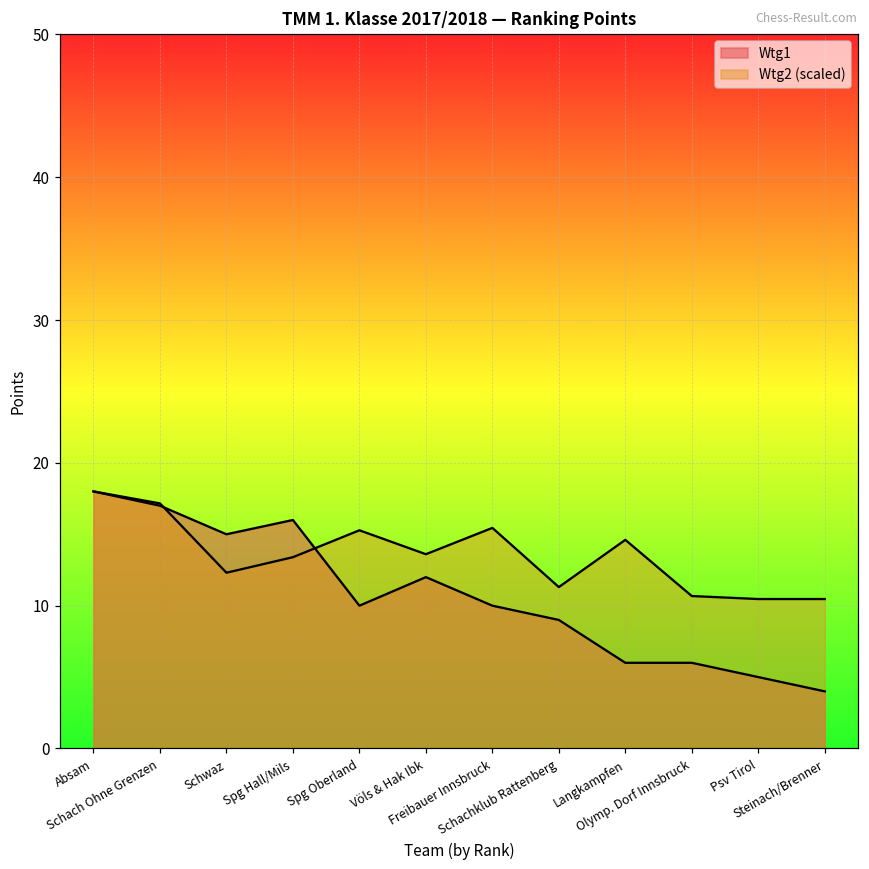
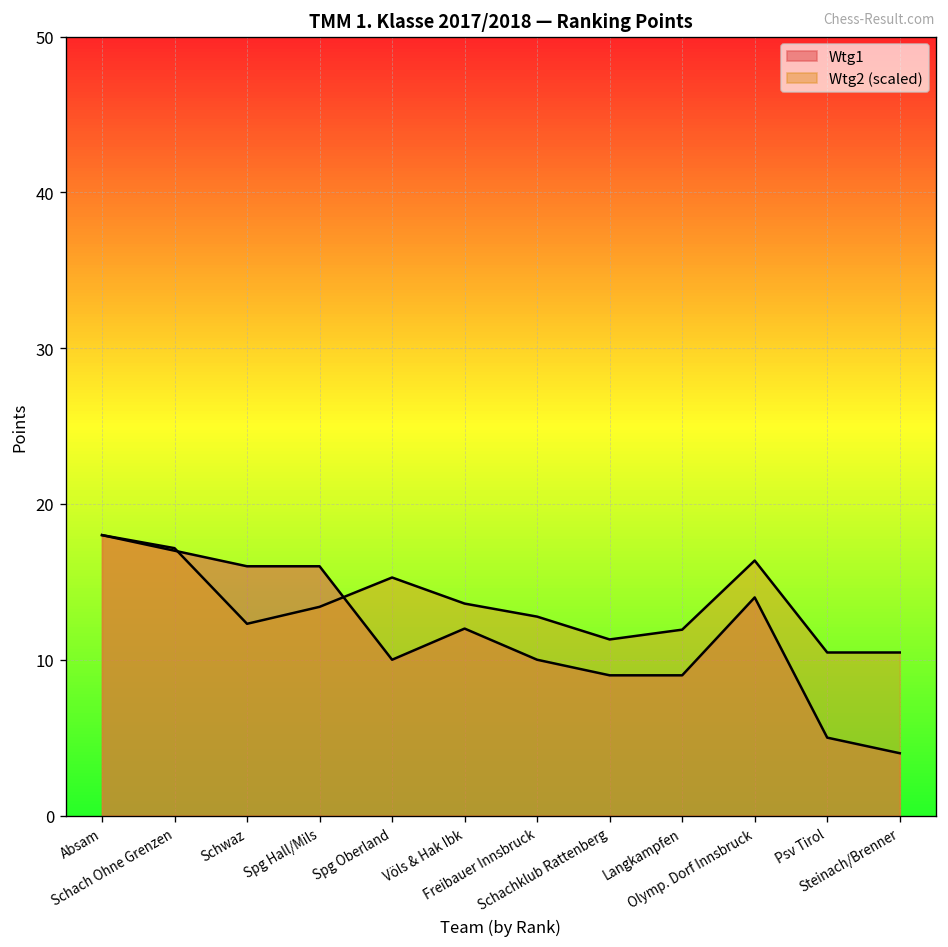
  {
    "Wtg1": {
-     "Schwaz": 15,
+     "Schwaz": 16,
      "Spg Hall/Mils": 16,
      "Spg Oberland": 10,
      "Völs & Hak Ibk": 12,
      "Freibauer Innsbruck": 10,
      "Schachklub Rattenberg": 9,
-     "Langkampfen": 6,
-     "Olymp. Dorf Innsbruck": 6,
+     "Langkampfen": 9,
+     "Olymp. Dorf Innsbruck": 14,
      "Psv Tirol": 5,
      "Steinach/Brenner": 4
    },
    "Wtg2 (scaled)": {
      "Schwaz": 12.3,
      "Spg Hall/Mils": 13.4,
      "Spg Oberland": 15.3,
      "Völs & Hak Ibk": 13.6,
-     "Freibauer Innsbruck": 15.4,
+     "Freibauer Innsbruck": 12.8,
      "Schachklub Rattenberg": 11.3,
-     "Langkampfen": 14.6,
-     "Olymp. Dorf Innsbruck": 10.7,
+     "Langkampfen": 11.9,
+     "Olymp. Dorf Innsbruck": 16.4,
      "Psv Tirol": 10.5,
      "Steinach/Brenner": 10.5
    }
  }
